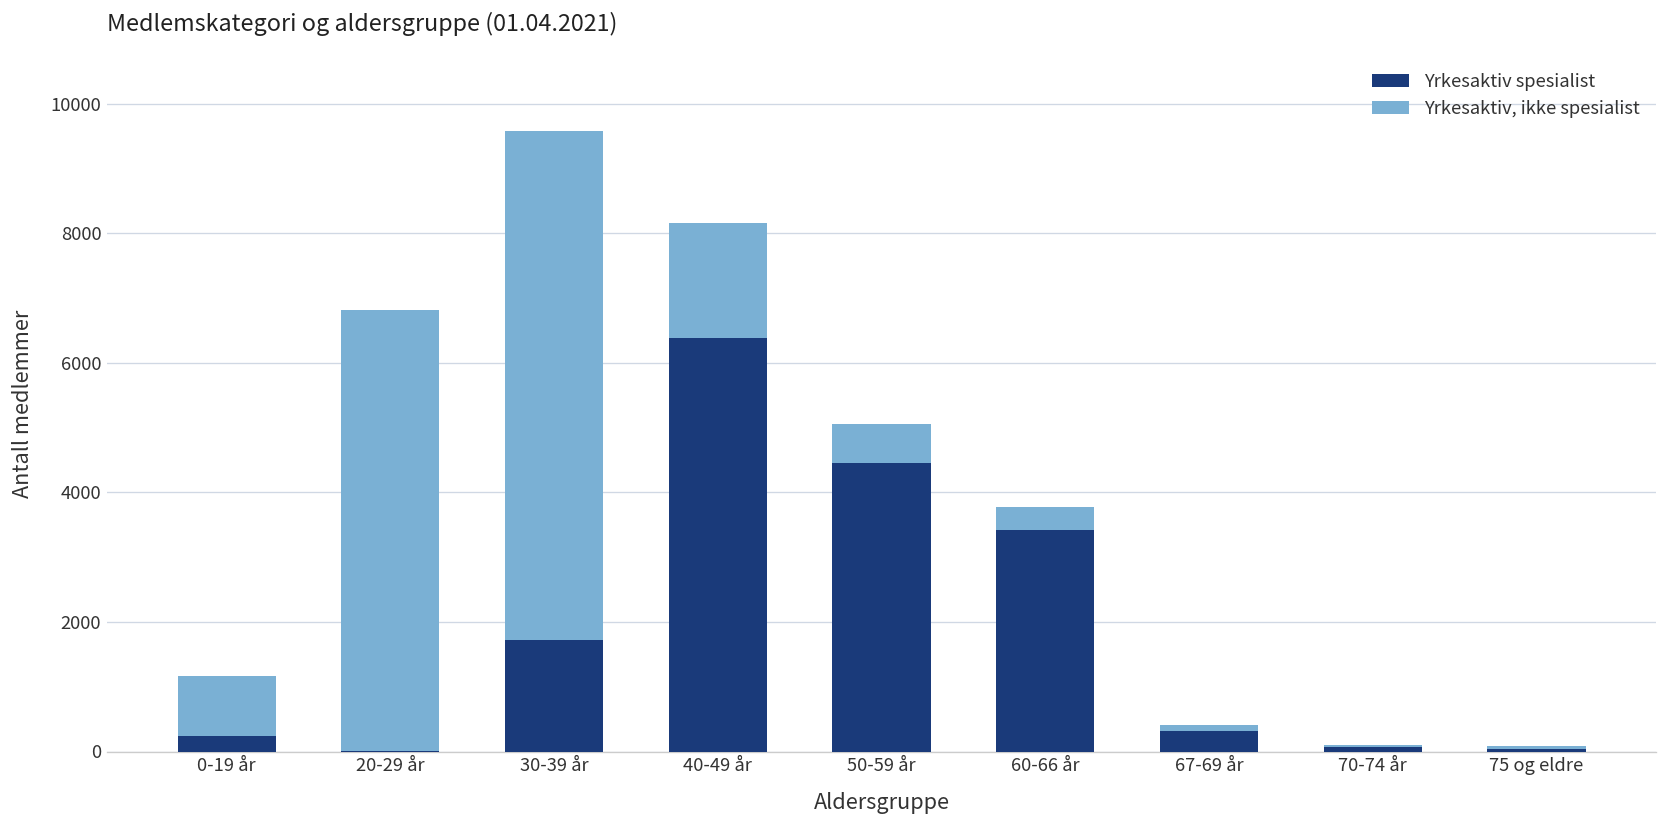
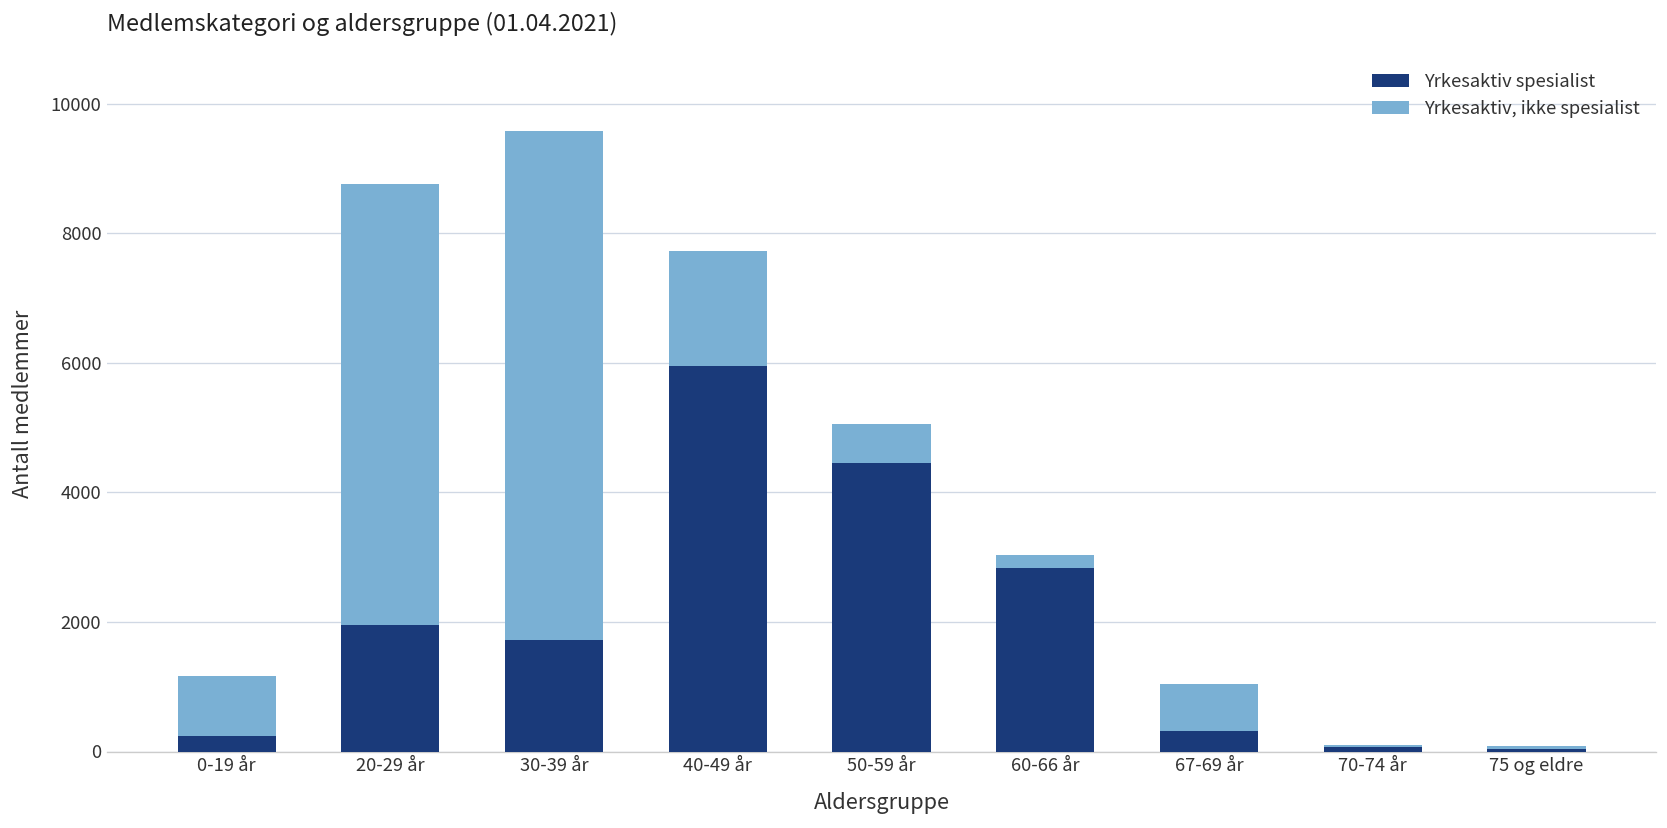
  {
    "Yrkesaktiv spesialist": {
      "0-19 år": 200,
-     "20-29 år": 0,
+     "20-29 år": 2000,
      "30-39 år": 1700,
-     "40-49 år": 6400,
+     "40-49 år": 5900,
      "50-59 år": 4400,
-     "60-66 år": 3400,
+     "60-66 år": 2800,
      "67-69 år": 300,
      "70-74 år": 100
    },
    "Yrkesaktiv, ikke spesialist": {
      "0-19 år": 900,
      "20-29 år": 6800,
      "30-39 år": 7900,
      "40-49 år": 1800,
      "50-59 år": 600,
-     "60-66 år": 400,
-     "67-69 år": 100
+     "60-66 år": 200,
+     "67-69 år": 700
    }
  }
